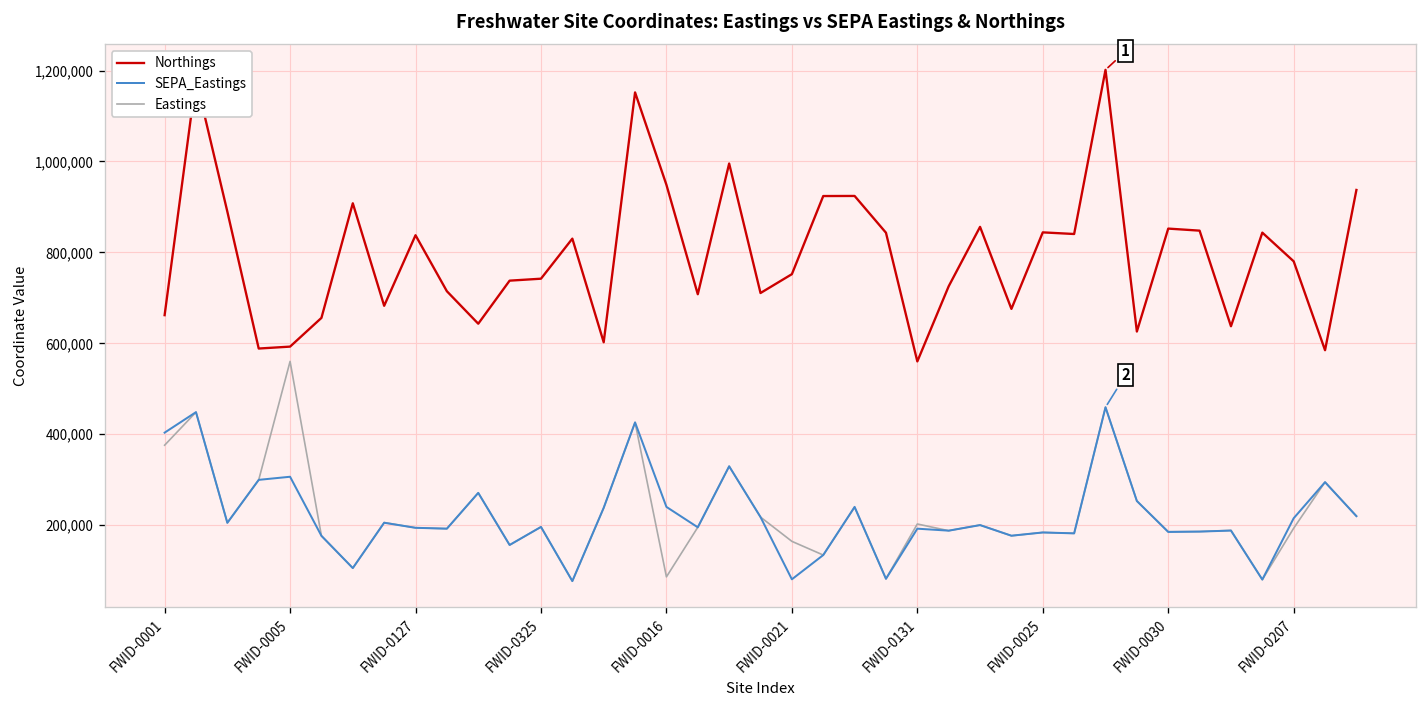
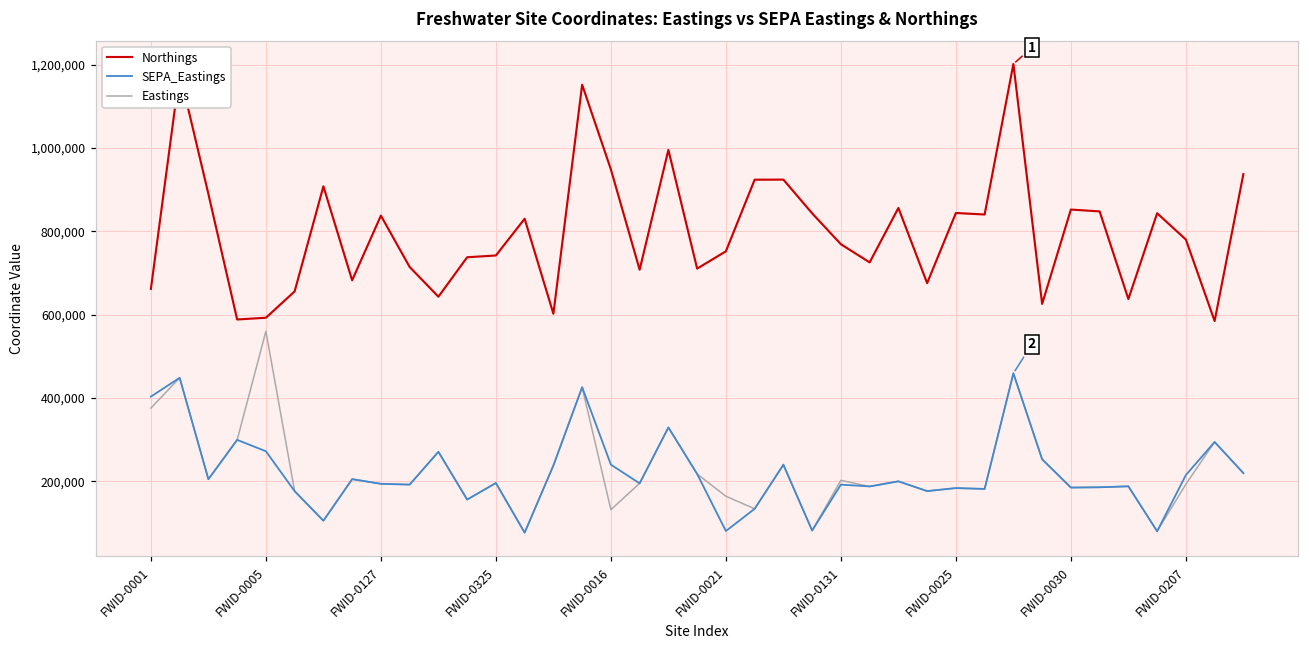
  {
    "Northings": {
      "FWID-0001": "660,000",
      "FWID-0005": "590,000",
      "FWID-0127": "840,000",
      "FWID-0325": "740,000",
      "FWID-0016": "950,000",
      "FWID-0021": "750,000",
-     "FWID-0131": "560,000",
+     "FWID-0131": "770,000",
      "FWID-0025": "840,000",
      "FWID-0030": "850,000",
      "FWID-0207": "780,000"
    },
    "SEPA_Eastings": {
      "FWID-0001": "400,000",
-     "FWID-0005": "310,000",
+     "FWID-0005": "270,000",
      "FWID-0016": "240,000",
      "FWID-0021": "80,000",
      "FWID-0131": "190,000",
      "FWID-0207": "220,000"
    },
    "Eastings": {
      "FWID-0001": "380,000",
      "FWID-0005": "560,000",
-     "FWID-0016": "90,000",
+     "FWID-0016": "130,000",
      "FWID-0021": "160,000",
      "FWID-0131": "200,000",
      "FWID-0207": "190,000"
    }
  }
